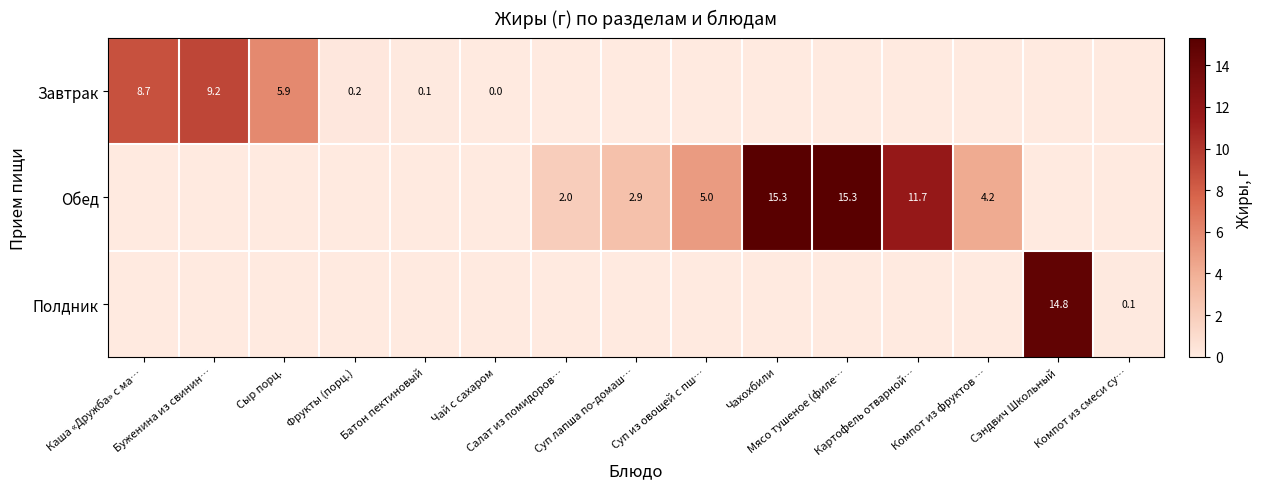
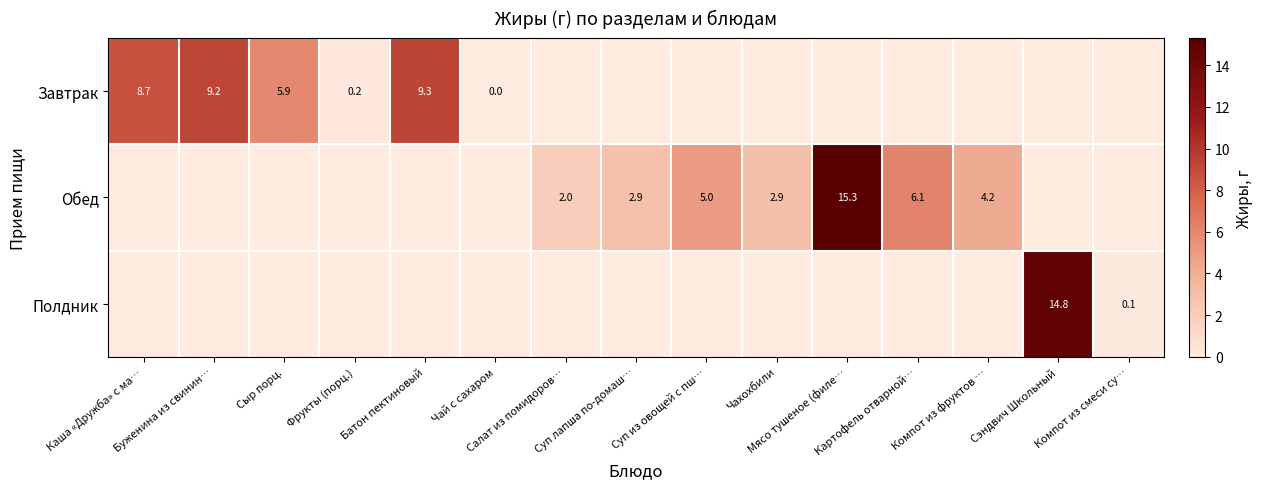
  {
    "Завтрак": {
      "Каша «Дружба» с ма…": 8.7,
      "Буженина из свинин…": 9.2,
      "Сыр порц.": 5.9,
      "Фрукты (порц.)": 0.2,
-     "Батон пектиновый": 0.1,
+     "Батон пектиновый": 9.3,
      "Чай с сахаром": 0.0
    },
    "Обед": {
      "Салат из помидоров…": 2.0,
      "Суп лапша по-домаш…": 2.9,
      "Суп из овощей с пш…": 5.0,
-     "Чахохбили": 15.3,
+     "Чахохбили": 2.9,
      "Мясо тушеное (филе…": 15.3,
-     "Картофель отварной…": 11.7,
+     "Картофель отварной…": 6.1,
      "Компот из фруктов …": 4.2
    },
    "Полдник": {
      "Сэндвич Школьный": 14.8,
      "Компот из смеси су…": 0.1
    }
  }
